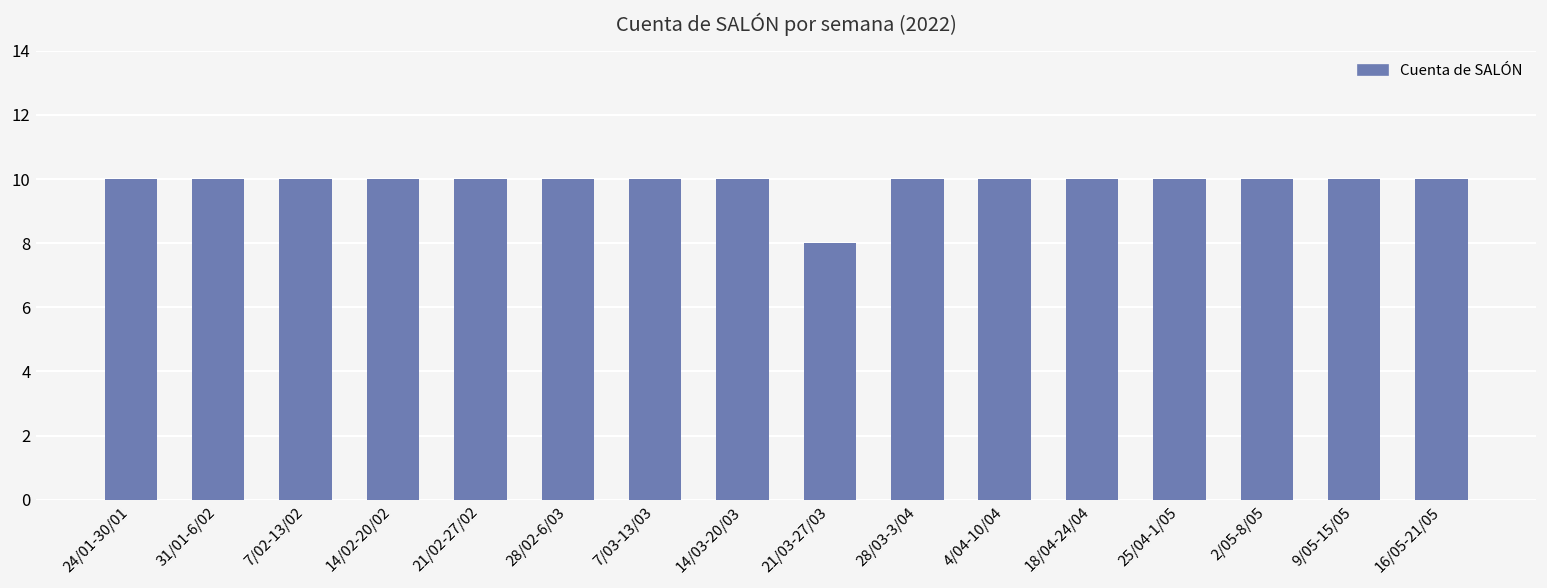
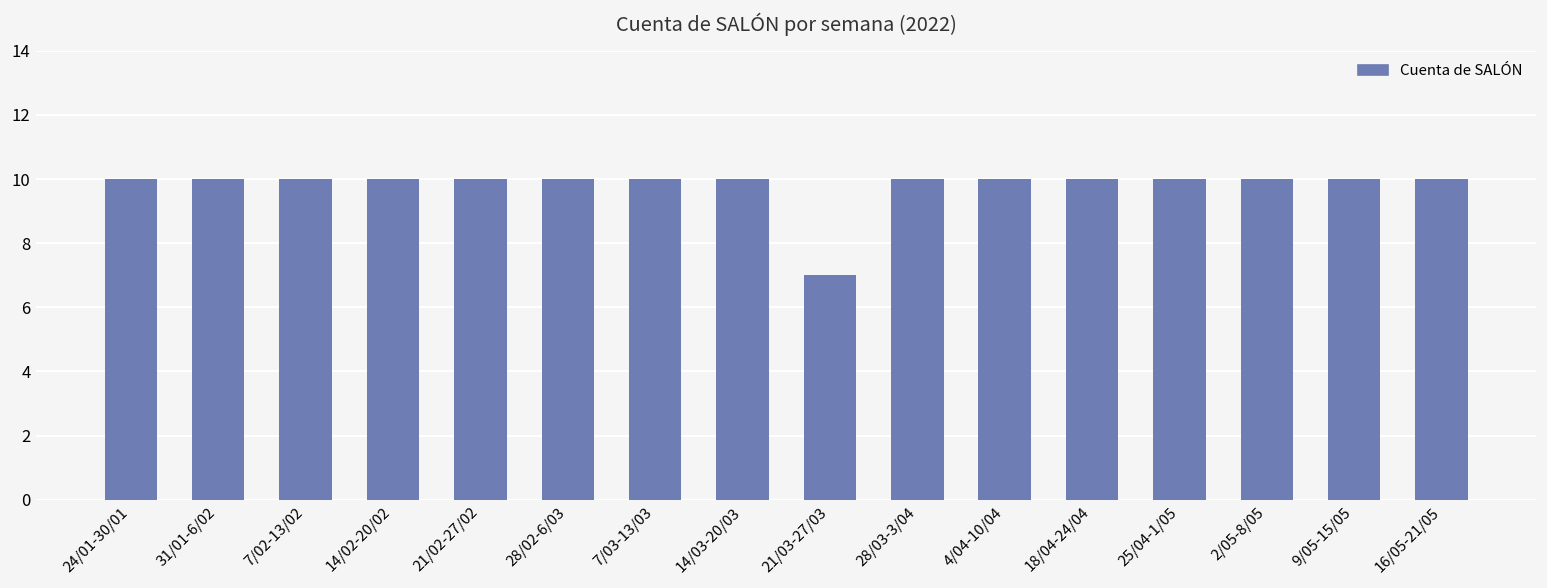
  {
    "24/01-30/01": 10,
    "31/01-6/02": 10,
    "7/02-13/02": 10,
    "14/02-20/02": 10,
    "21/02-27/02": 10,
    "28/02-6/03": 10,
    "7/03-13/03": 10,
    "14/03-20/03": 10,
-   "21/03-27/03": 8,
+   "21/03-27/03": 7,
    "28/03-3/04": 10,
    "4/04-10/04": 10,
    "18/04-24/04": 10,
    "25/04-1/05": 10,
    "2/05-8/05": 10,
    "9/05-15/05": 10,
    "16/05-21/05": 10
  }
